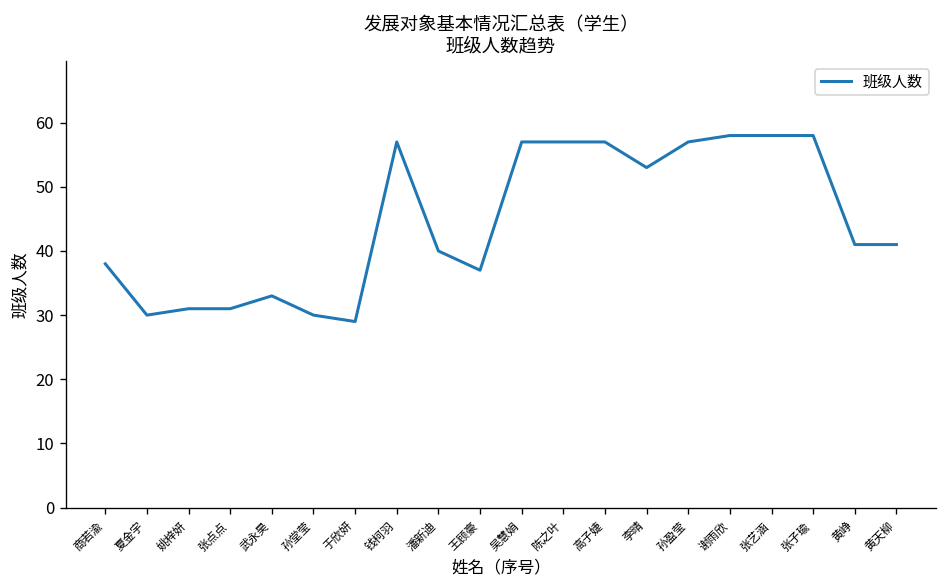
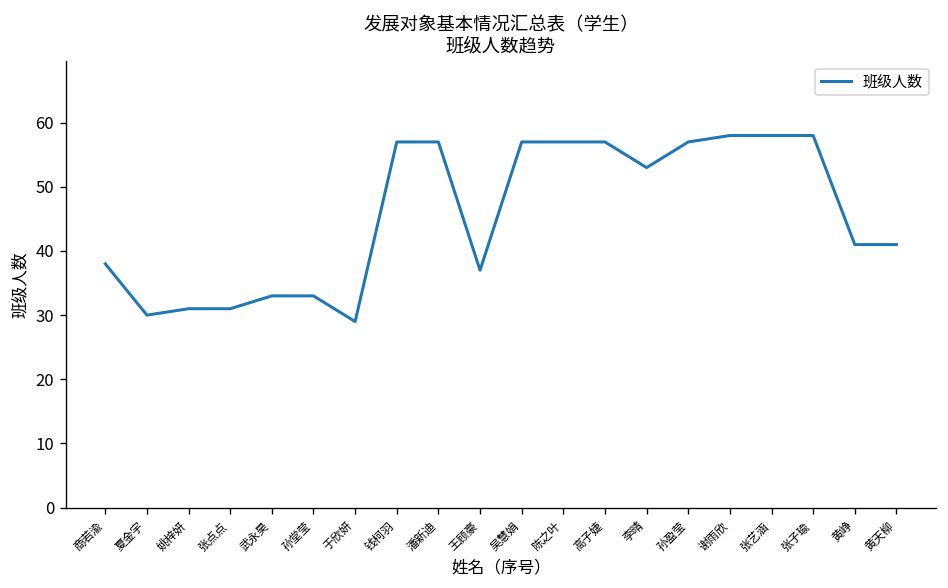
  {
    "商若渝": 38,
    "夏金宇": 30,
    "姚梓妍": 31,
    "张点点": 31,
    "武永昊": 33,
-   "孙堂莹": 30,
+   "孙堂莹": 33,
    "于欣妍": 29,
    "钱柯羽": 57,
-   "潘新迪": 40,
+   "潘新迪": 57,
    "王顾豪": 37,
    "吴慧娟": 57,
    "陈之叶": 57,
    "高子婕": 57,
    "李晴": 53,
    "孙盈莹": 57,
    "谢雨欣": 58,
    "张艺涵": 58,
    "张子瑜": 58,
    "黄峥": 41,
    "黄天柳": 41
  }
